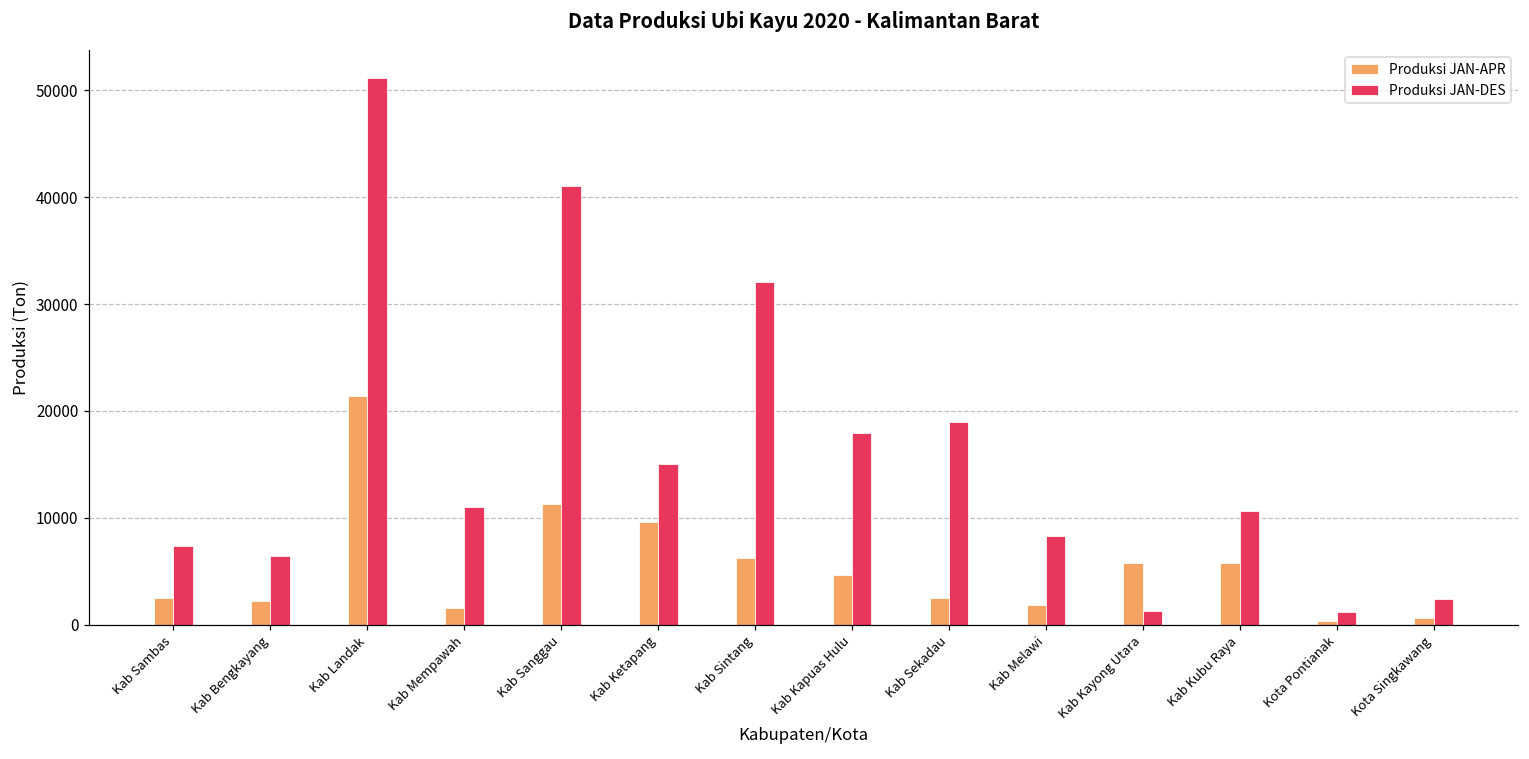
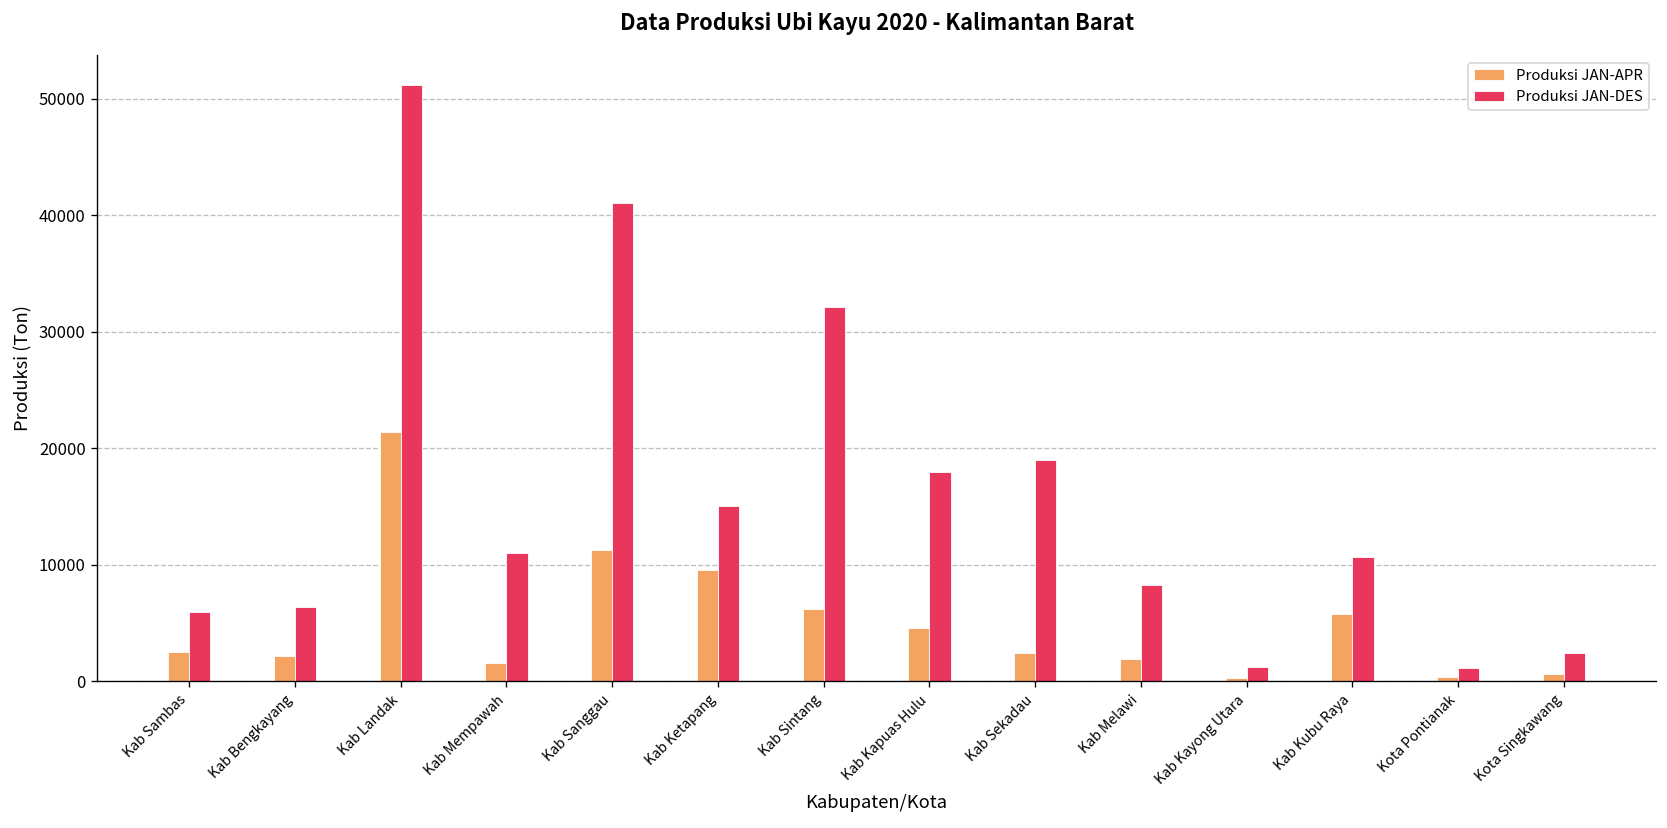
  {
    "Produksi JAN-APR": {
      "Kab Sambas": 2000,
      "Kab Bengkayang": 2000,
      "Kab Landak": 21000,
      "Kab Mempawah": 2000,
      "Kab Sanggau": 11000,
      "Kab Ketapang": 10000,
      "Kab Sintang": 6000,
      "Kab Kapuas Hulu": 5000,
      "Kab Sekadau": 2000,
      "Kab Melawi": 2000,
-     "Kab Kayong Utara": 6000,
+     "Kab Kayong Utara": 0,
      "Kab Kubu Raya": 6000,
      "Kota Pontianak": 0,
      "Kota Singkawang": 1000
    },
    "Produksi JAN-DES": {
-     "Kab Sambas": 7000,
+     "Kab Sambas": 6000,
      "Kab Bengkayang": 6000,
      "Kab Landak": 51000,
      "Kab Mempawah": 11000,
      "Kab Sanggau": 41000,
      "Kab Ketapang": 15000,
      "Kab Sintang": 32000,
      "Kab Kapuas Hulu": 18000,
      "Kab Sekadau": 19000,
      "Kab Melawi": 8000,
      "Kab Kayong Utara": 1000,
      "Kab Kubu Raya": 11000,
      "Kota Pontianak": 1000,
      "Kota Singkawang": 2000
    }
  }
